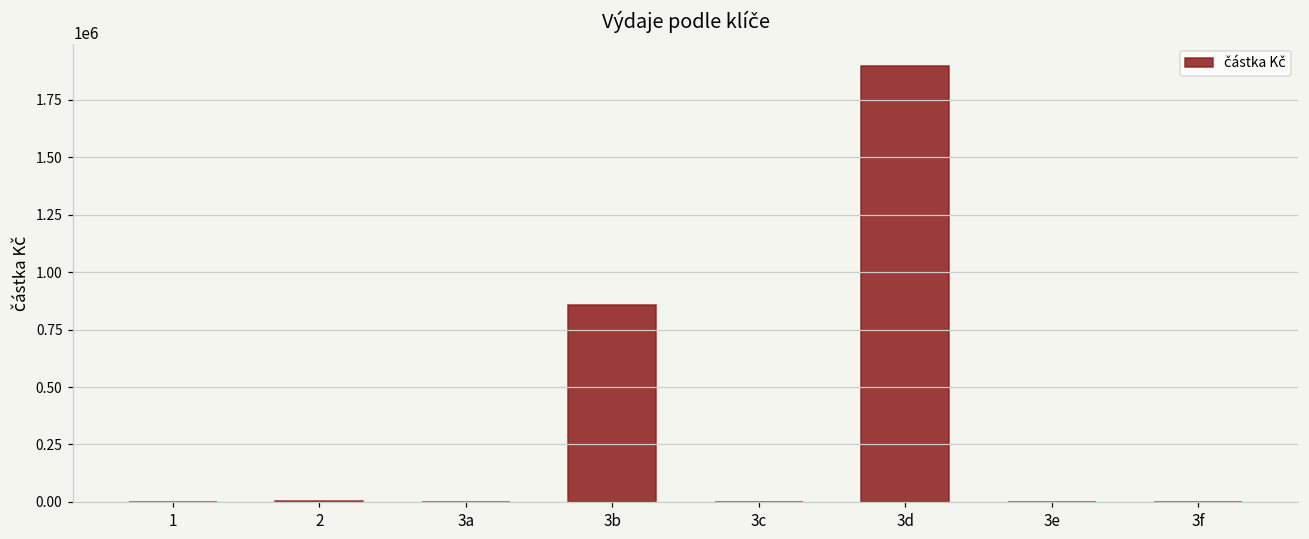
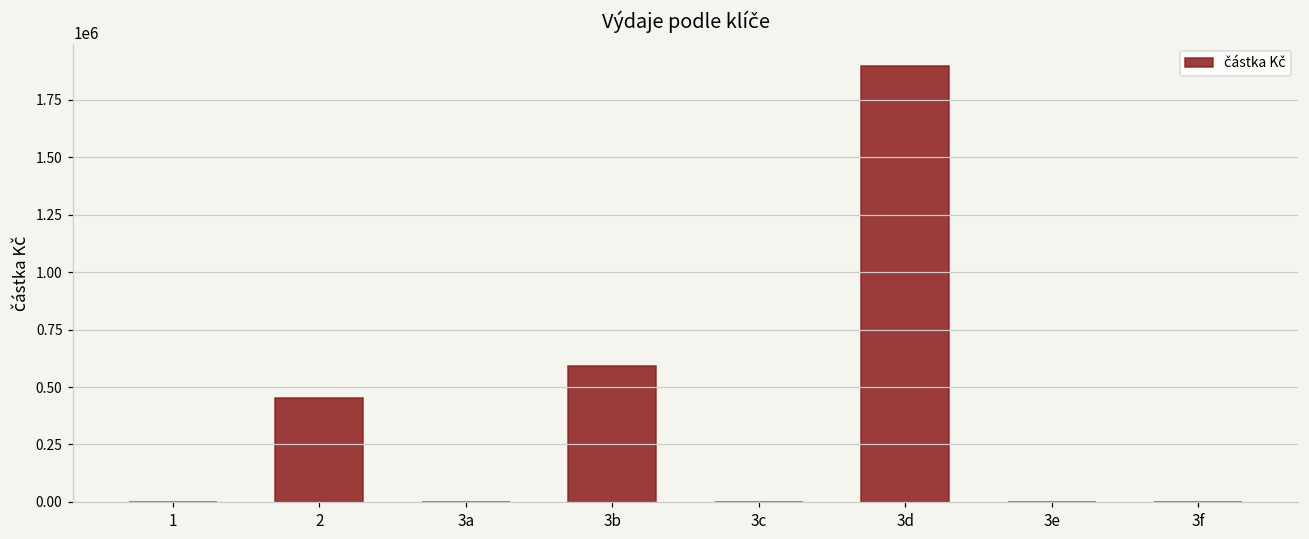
  {
    "1": 0,
-   "2": 0,
+   "2": 450000,
    "3a": 0,
-   "3b": 860000,
+   "3b": 590000,
    "3c": 0,
    "3d": 1900000,
    "3e": 0,
    "3f": 0
  }
